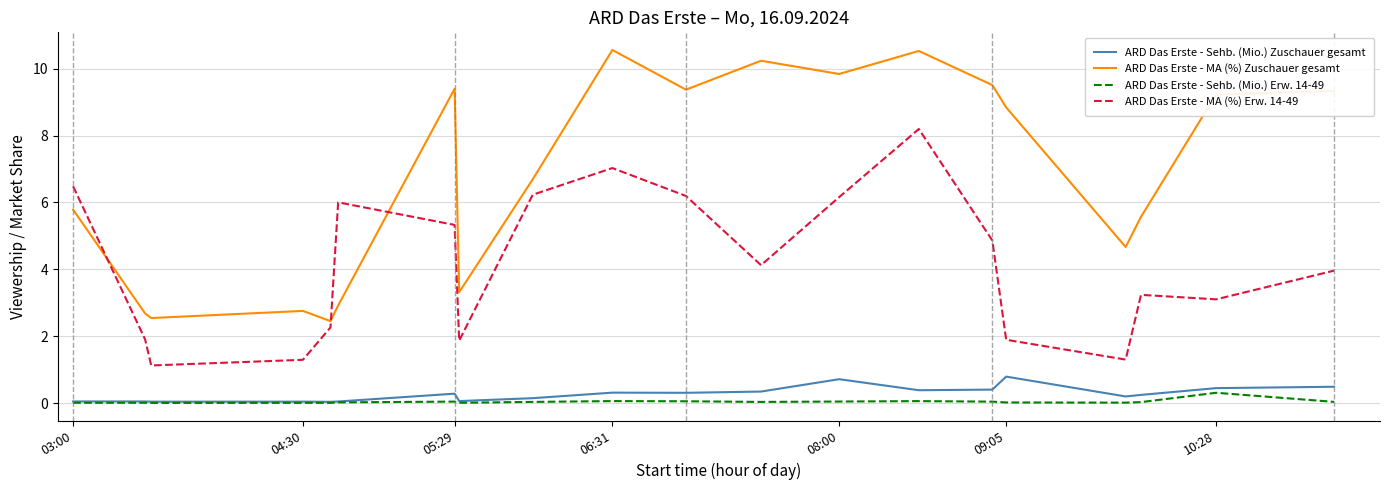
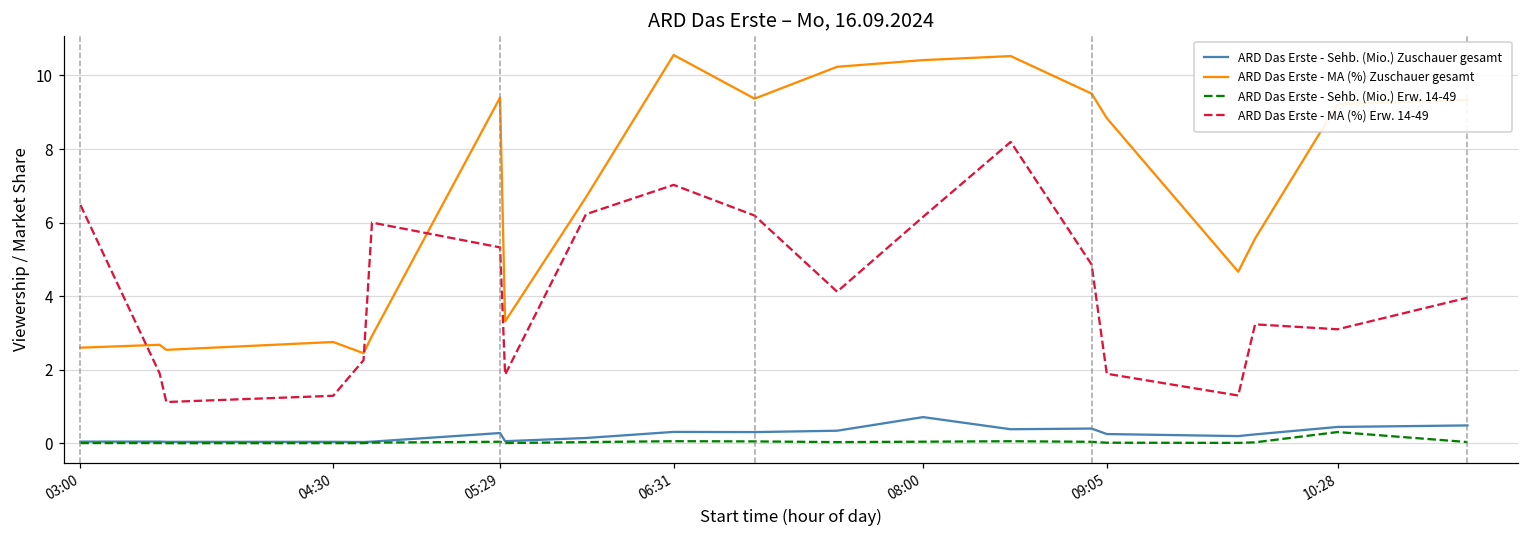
  {
    "ARD Das Erste - Sehb. (Mio.) Zuschauer gesamt": {
      "05:29": 0.3,
      "06:31": 0.3,
      "08:00": 0.7,
-     "09:05": 0.8,
+     "09:05": 0.3,
      "10:28": 0.4
    },
    "ARD Das Erste - MA (%) Zuschauer gesamt": {
-     "03:00": 5.8,
+     "03:00": 2.6,
      "04:30": 2.8,
      "05:29": 9.4,
      "06:31": 10.6,
-     "08:00": 9.8,
+     "08:00": 10.4,
      "09:05": 8.8
    },
    "ARD Das Erste - Sehb. (Mio.) Erw. 14-49": {
      "05:29": 0.0,
      "06:31": 0.1,
      "08:00": 0.0,
      "09:05": 0.0,
      "10:28": 0.3
    },
    "ARD Das Erste - MA (%) Erw. 14-49": {
      "03:00": 6.5,
      "04:30": 1.3,
      "05:29": 5.3,
      "06:31": 7.0,
      "08:00": 6.2,
      "09:05": 1.9,
      "10:28": 3.1
    }
  }
